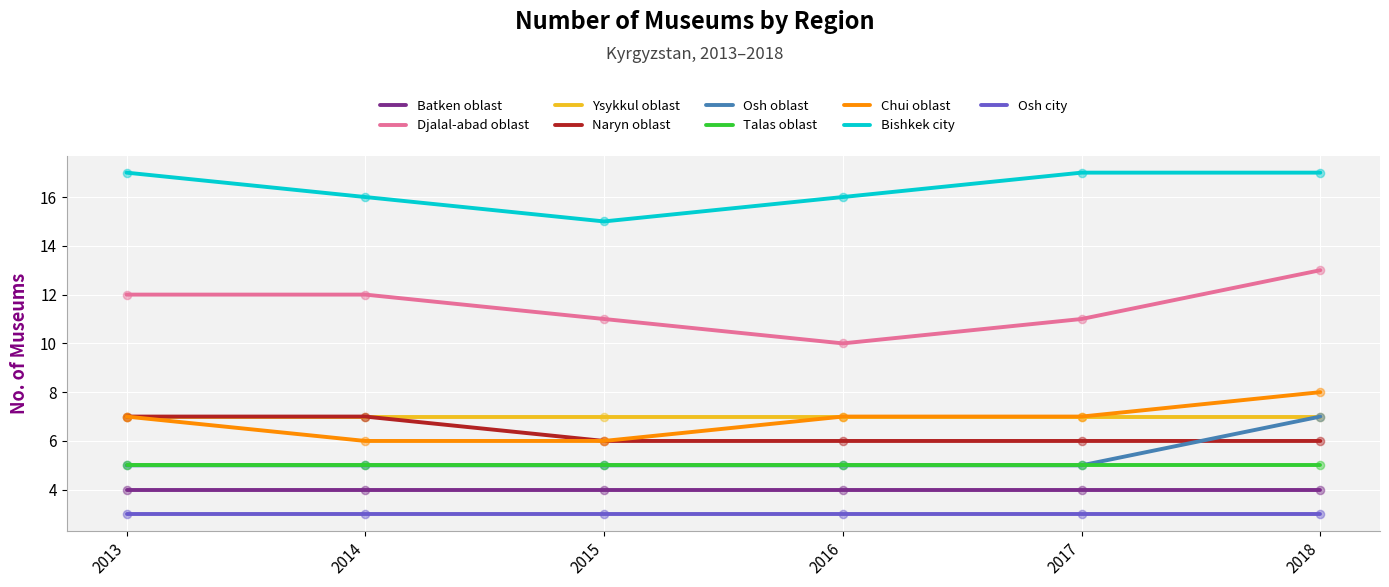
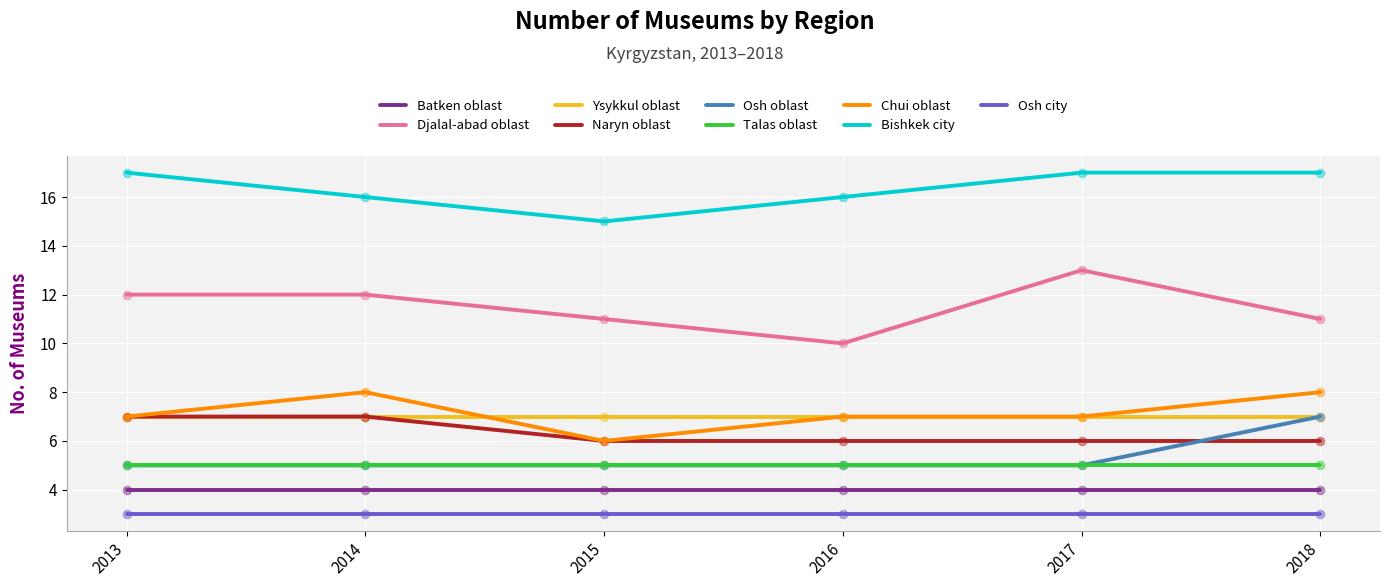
  {
    "Batken oblast": {
      "2013": 4,
      "2014": 4,
      "2015": 4,
      "2016": 4,
      "2017": 4,
      "2018": 4
    },
    "Djalal-abad oblast": {
      "2013": 12,
      "2014": 12,
      "2015": 11,
      "2016": 10,
-     "2017": 11,
-     "2018": 13
+     "2017": 13,
+     "2018": 11
    },
    "Ysykkul oblast": {
      "2015": 7
    },
    "Naryn oblast": {
      "2016": 6,
      "2017": 6,
      "2018": 6
    },
    "Talas oblast": {
      "2018": 5
    },
    "Chui oblast": {
-     "2014": 6,
+     "2014": 8,
      "2018": 8
    },
    "Bishkek city": {
      "2013": 17,
      "2014": 16,
      "2015": 15,
      "2016": 16,
      "2017": 17,
      "2018": 17
    }
  }
